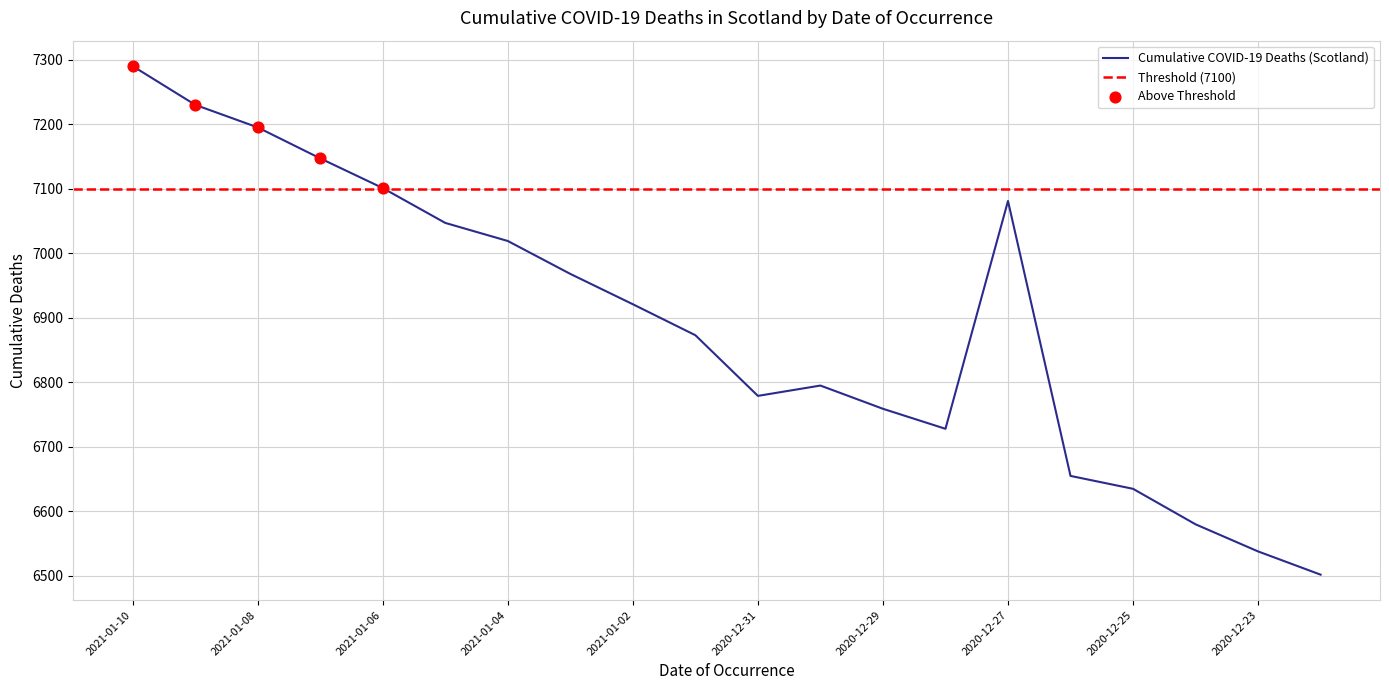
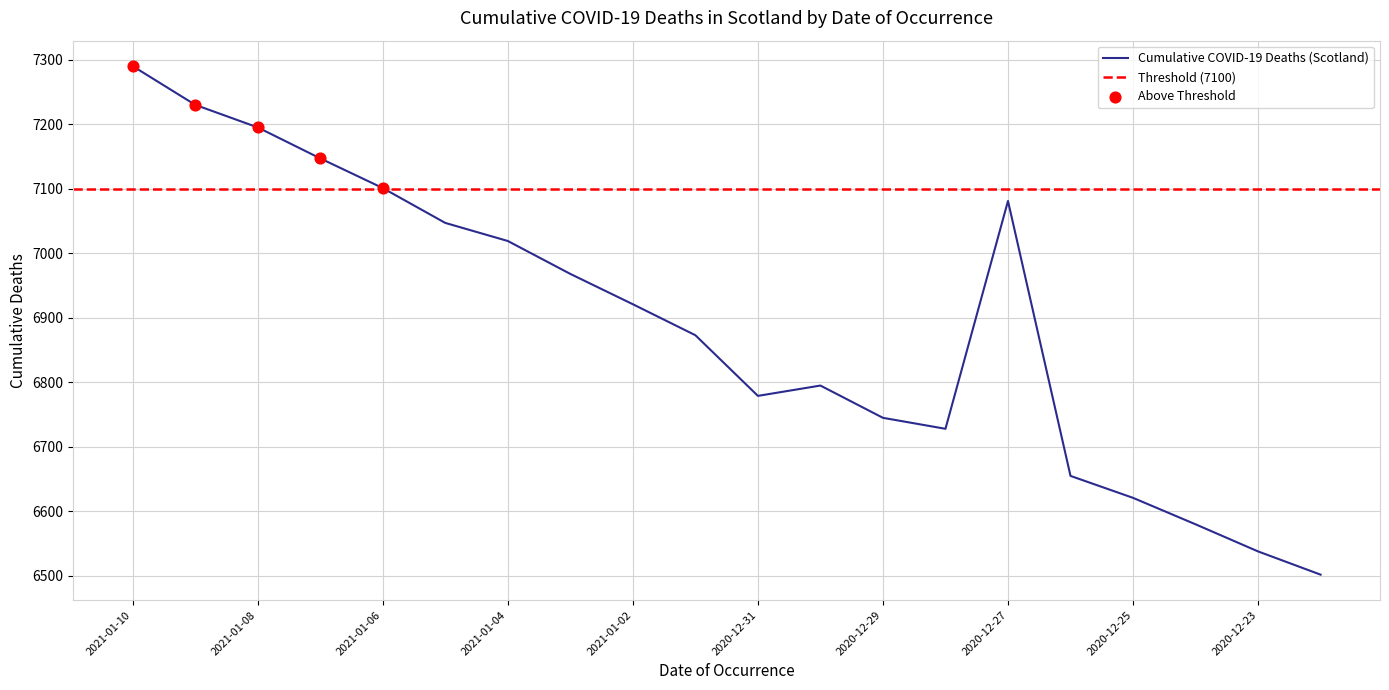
  {
    "Cumulative COVID-19 Deaths (Scotland)": {
      "2021-01-04": 7020,
      "2021-01-02": 6920,
      "2020-12-31": 6780,
-     "2020-12-29": 6760,
+     "2020-12-29": 6750,
      "2020-12-27": 7080,
-     "2020-12-25": 6640,
+     "2020-12-25": 6620,
      "2020-12-23": 6540
    }
  }
